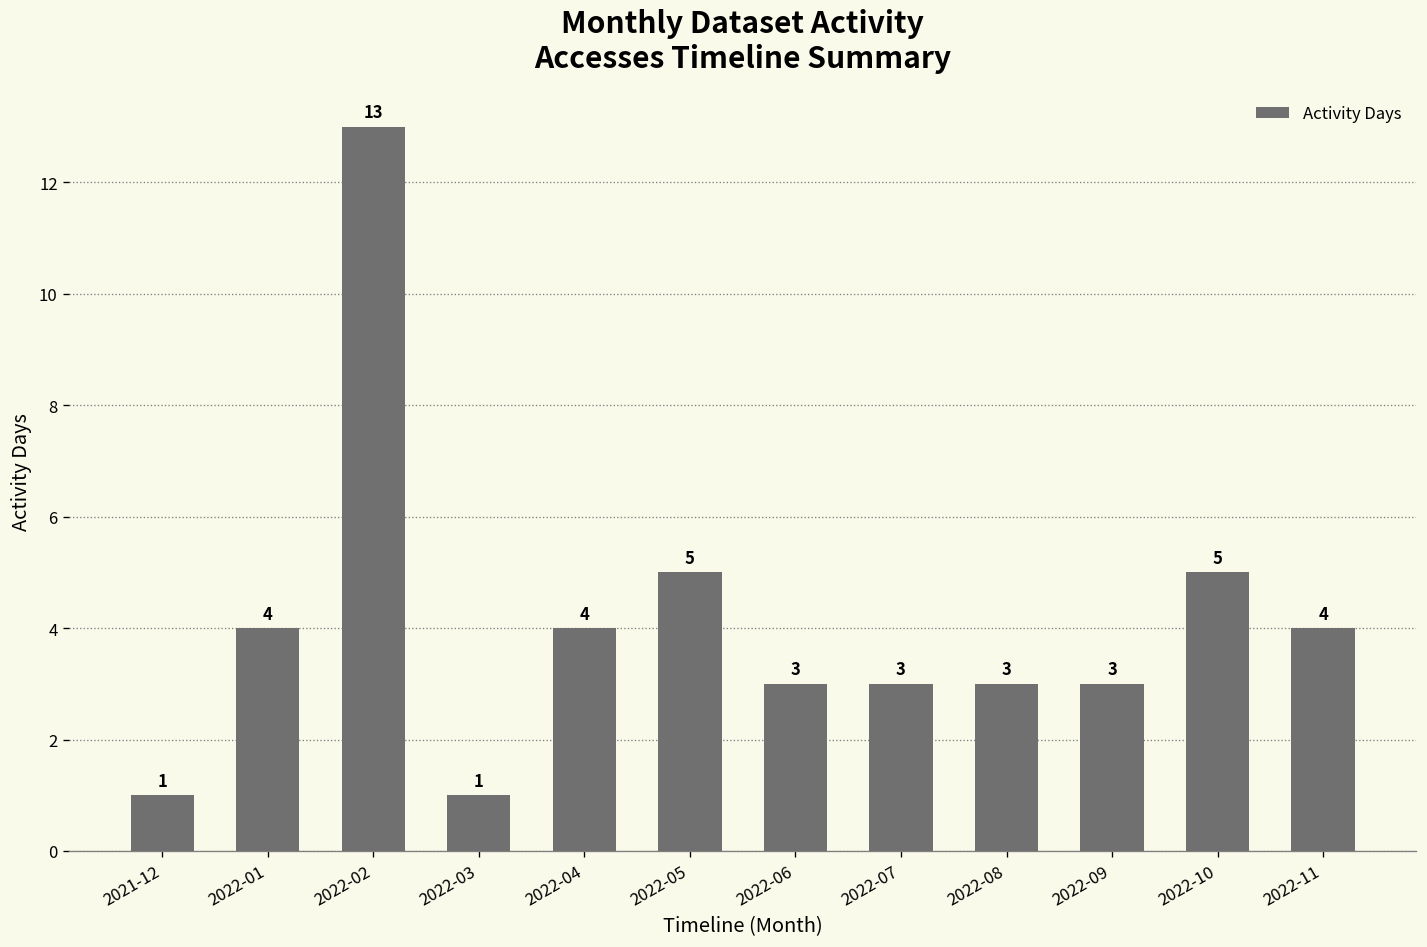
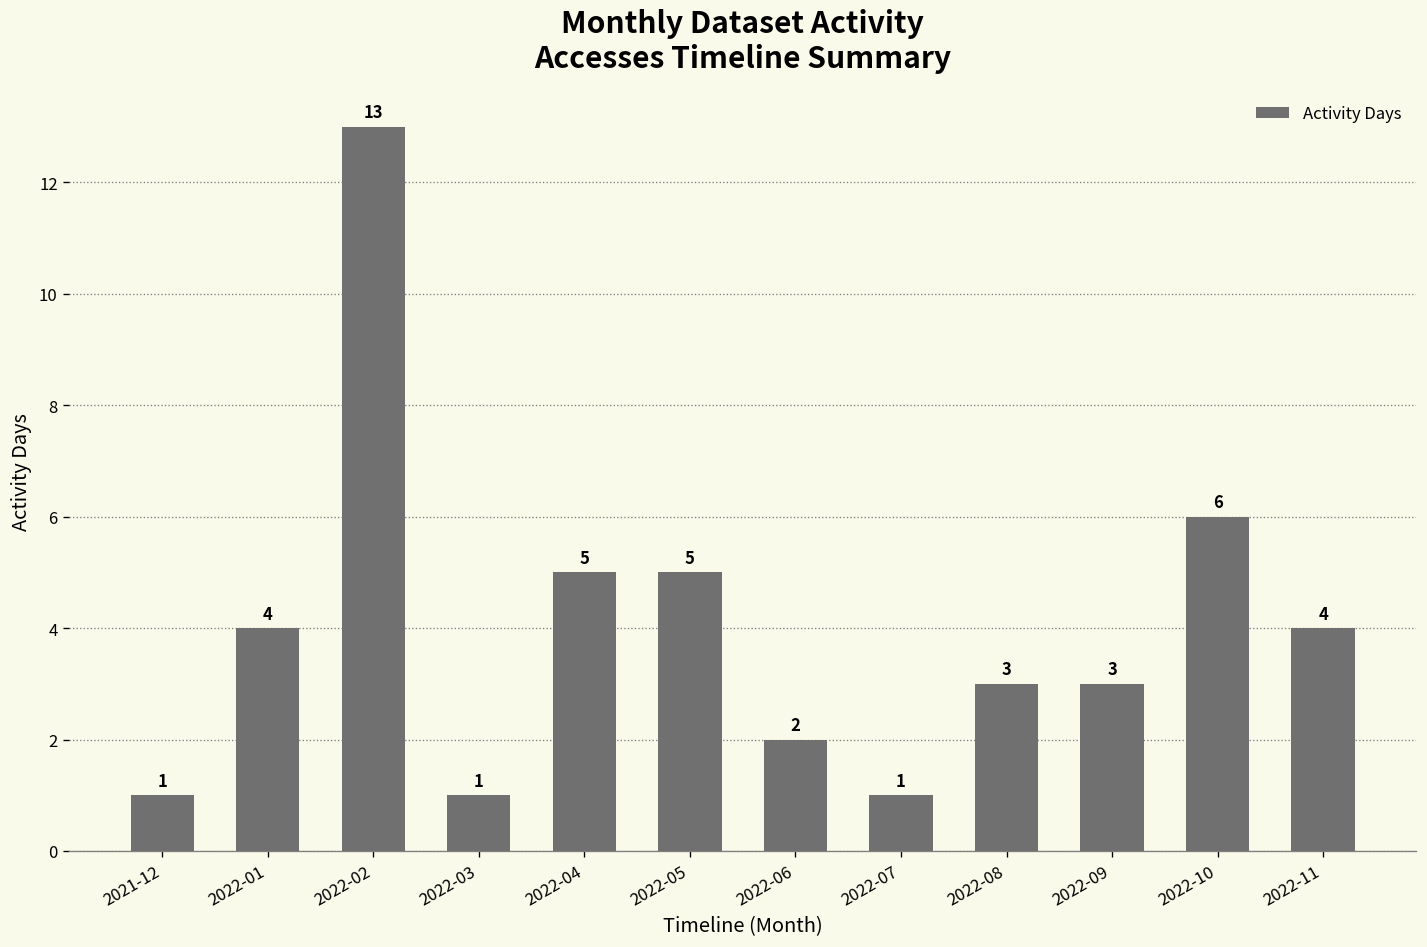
  {
    "2021-12": 1,
    "2022-01": 4,
    "2022-02": 13,
    "2022-03": 1,
-   "2022-04": 4,
+   "2022-04": 5,
    "2022-05": 5,
-   "2022-06": 3,
-   "2022-07": 3,
+   "2022-06": 2,
+   "2022-07": 1,
    "2022-08": 3,
    "2022-09": 3,
-   "2022-10": 5,
+   "2022-10": 6,
    "2022-11": 4
  }
